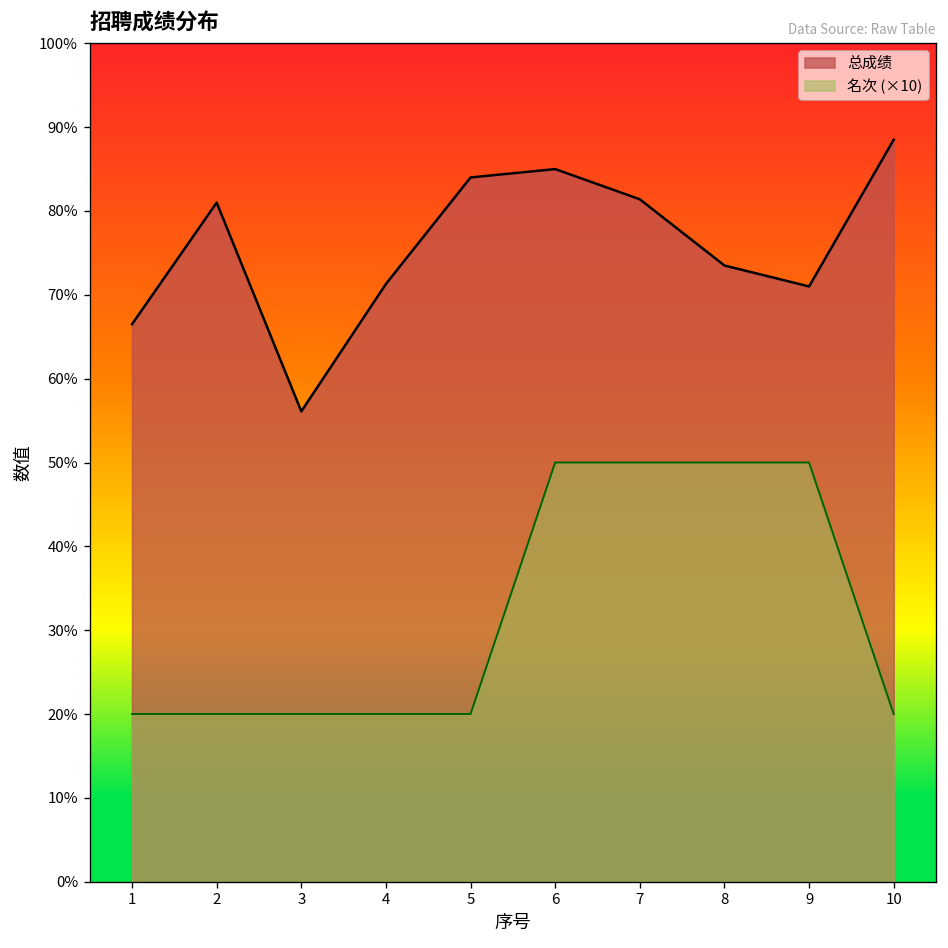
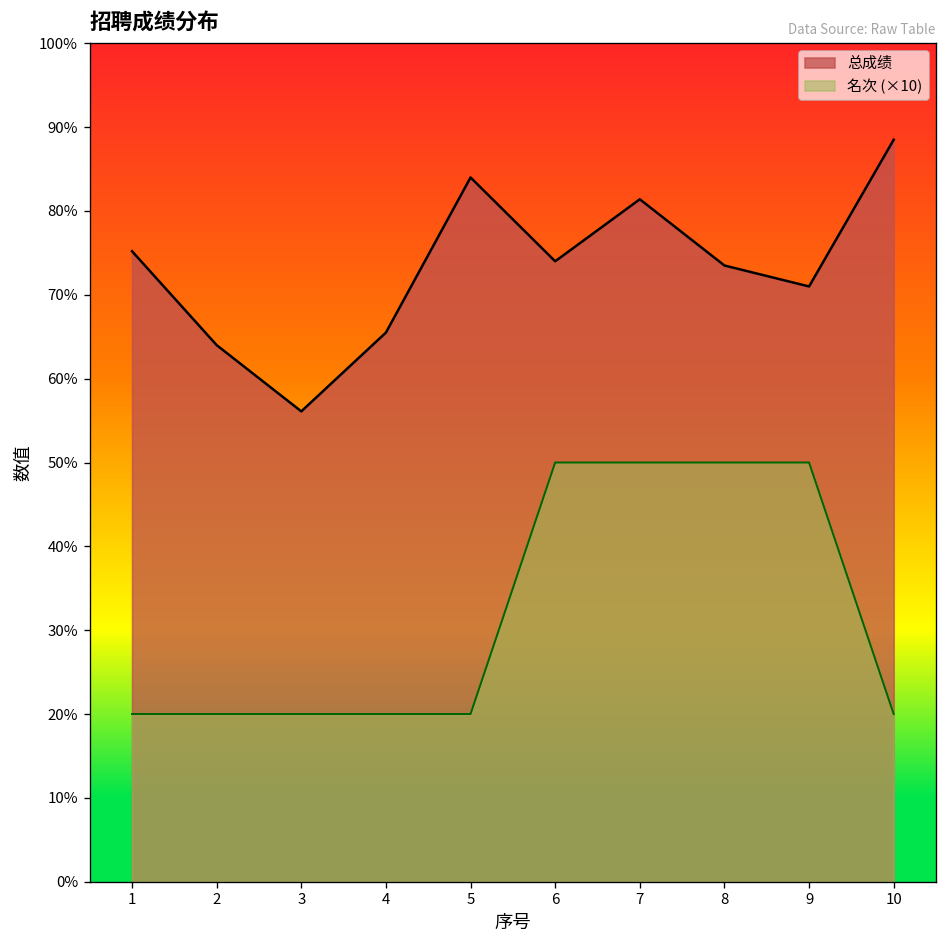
  {
    "总成绩": {
-     "1": "67%",
-     "2": "81%",
+     "1": "75%",
+     "2": "64%",
      "3": "56%",
-     "4": "71%",
+     "4": "66%",
      "5": "84%",
-     "6": "85%",
+     "6": "74%",
      "7": "81%",
      "8": "74%",
      "9": "71%",
      "10": "89%"
    },
    "名次 (×10)": {
      "1": "20%",
      "2": "20%",
      "3": "20%",
      "4": "20%",
      "5": "20%",
      "6": "50%",
      "7": "50%",
      "8": "50%",
      "9": "50%",
      "10": "20%"
    }
  }
